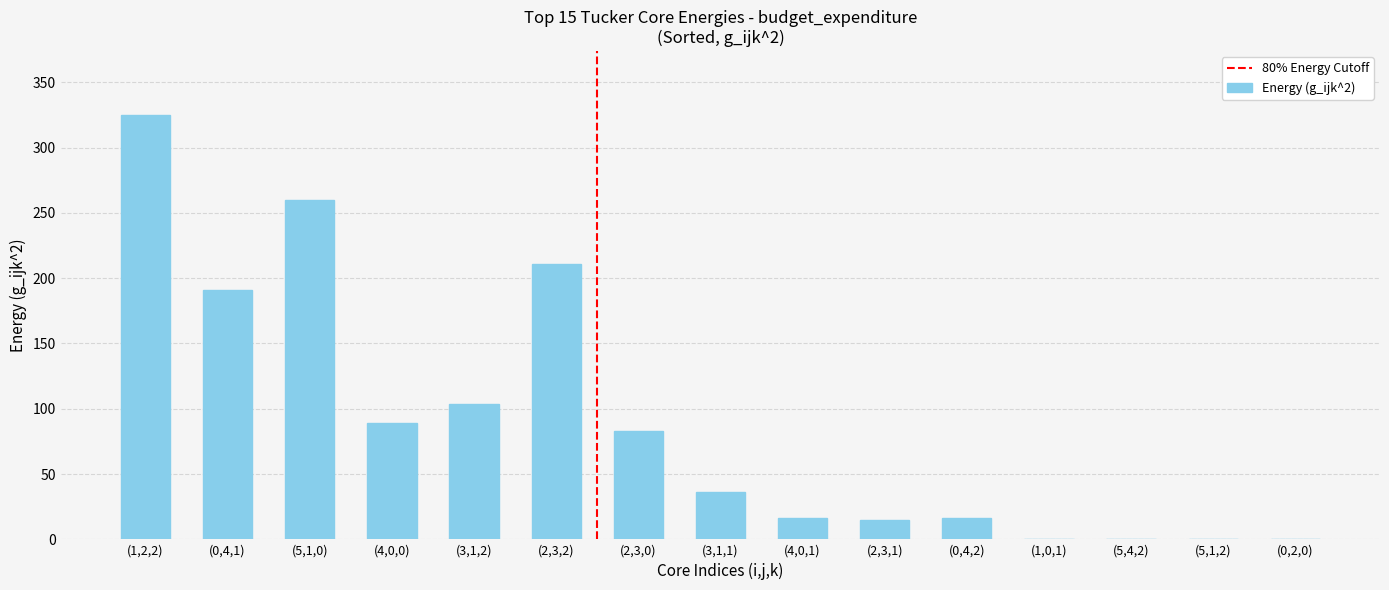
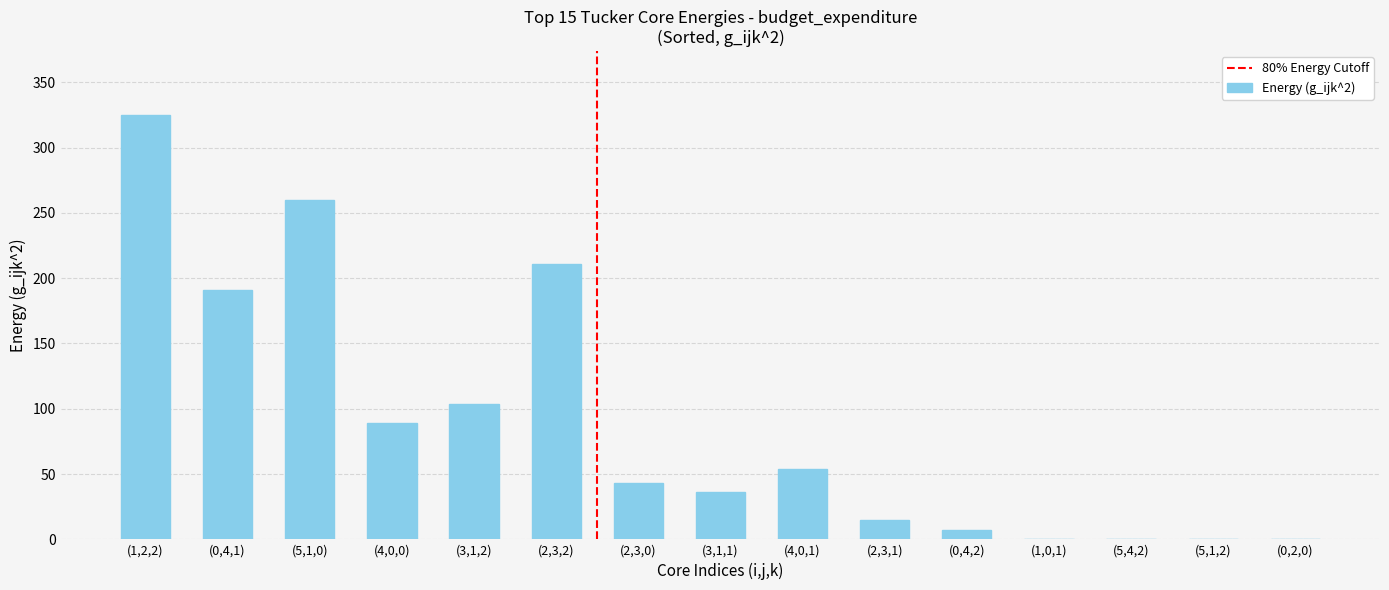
  {
    "(1,2,2)": 325,
    "(0,4,1)": 191,
    "(5,1,0)": 260,
    "(4,0,0)": 89,
    "(3,1,2)": 104,
    "(2,3,2)": 211,
-   "(2,3,0)": 83,
+   "(2,3,0)": 43,
    "(3,1,1)": 36,
-   "(4,0,1)": 16,
+   "(4,0,1)": 54,
    "(2,3,1)": 15,
-   "(0,4,2)": 16,
+   "(0,4,2)": 7,
    "(1,0,1)": 0,
    "(5,4,2)": 0,
    "(5,1,2)": 0,
    "(0,2,0)": 0
  }
